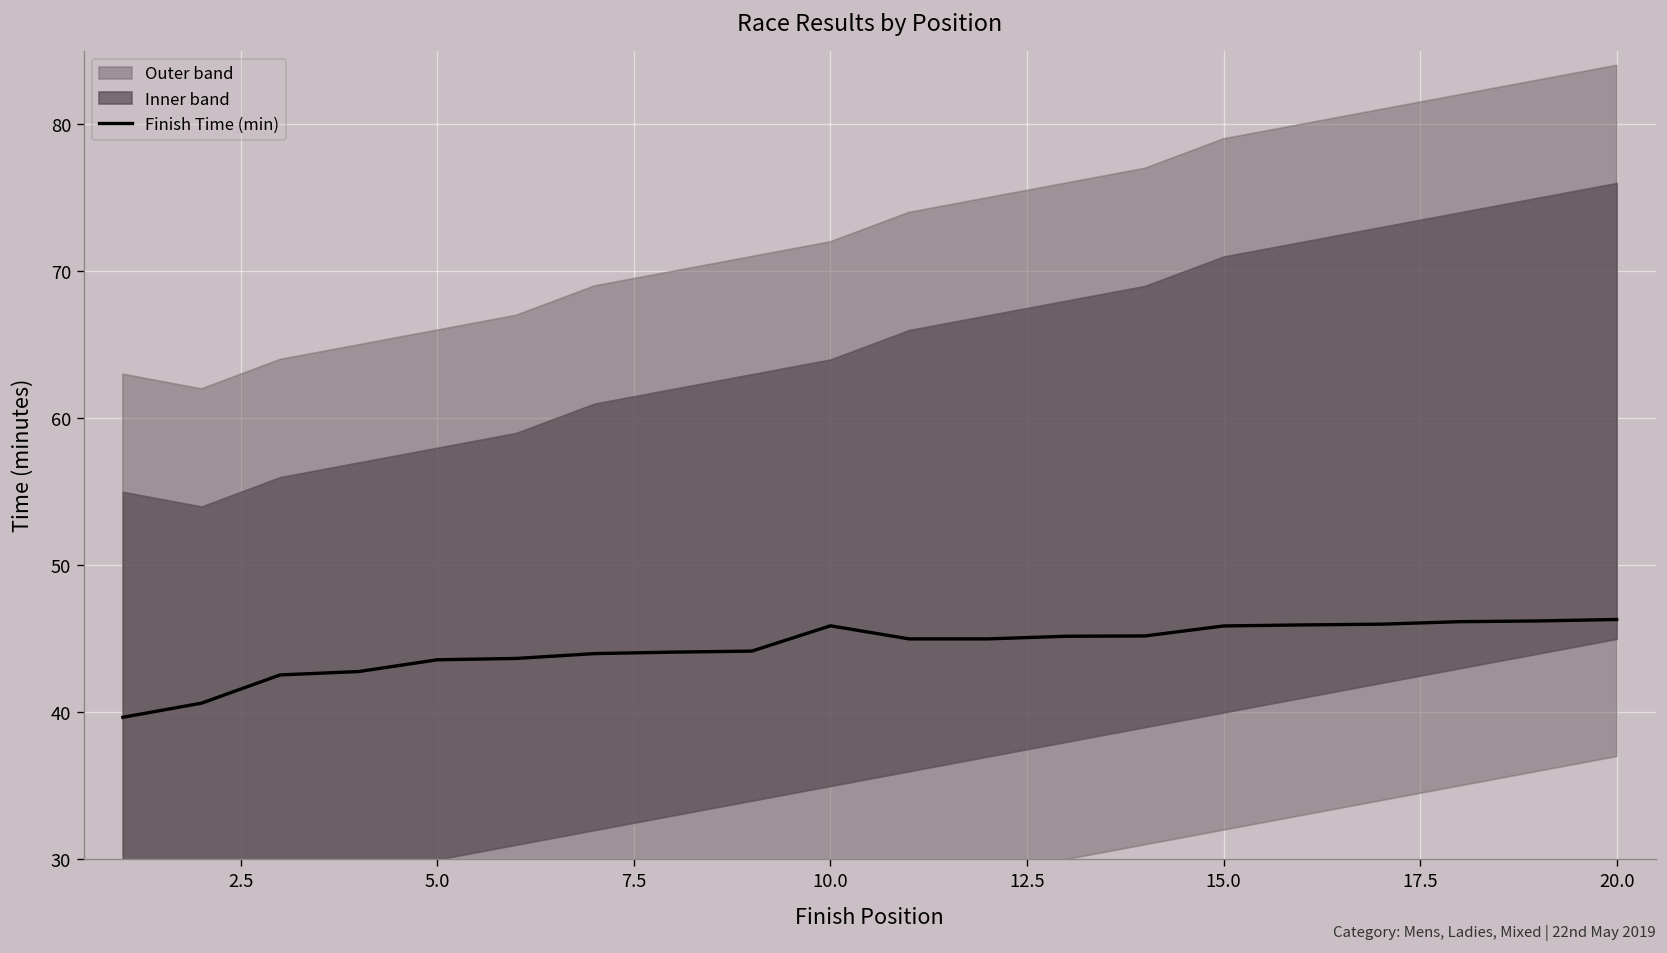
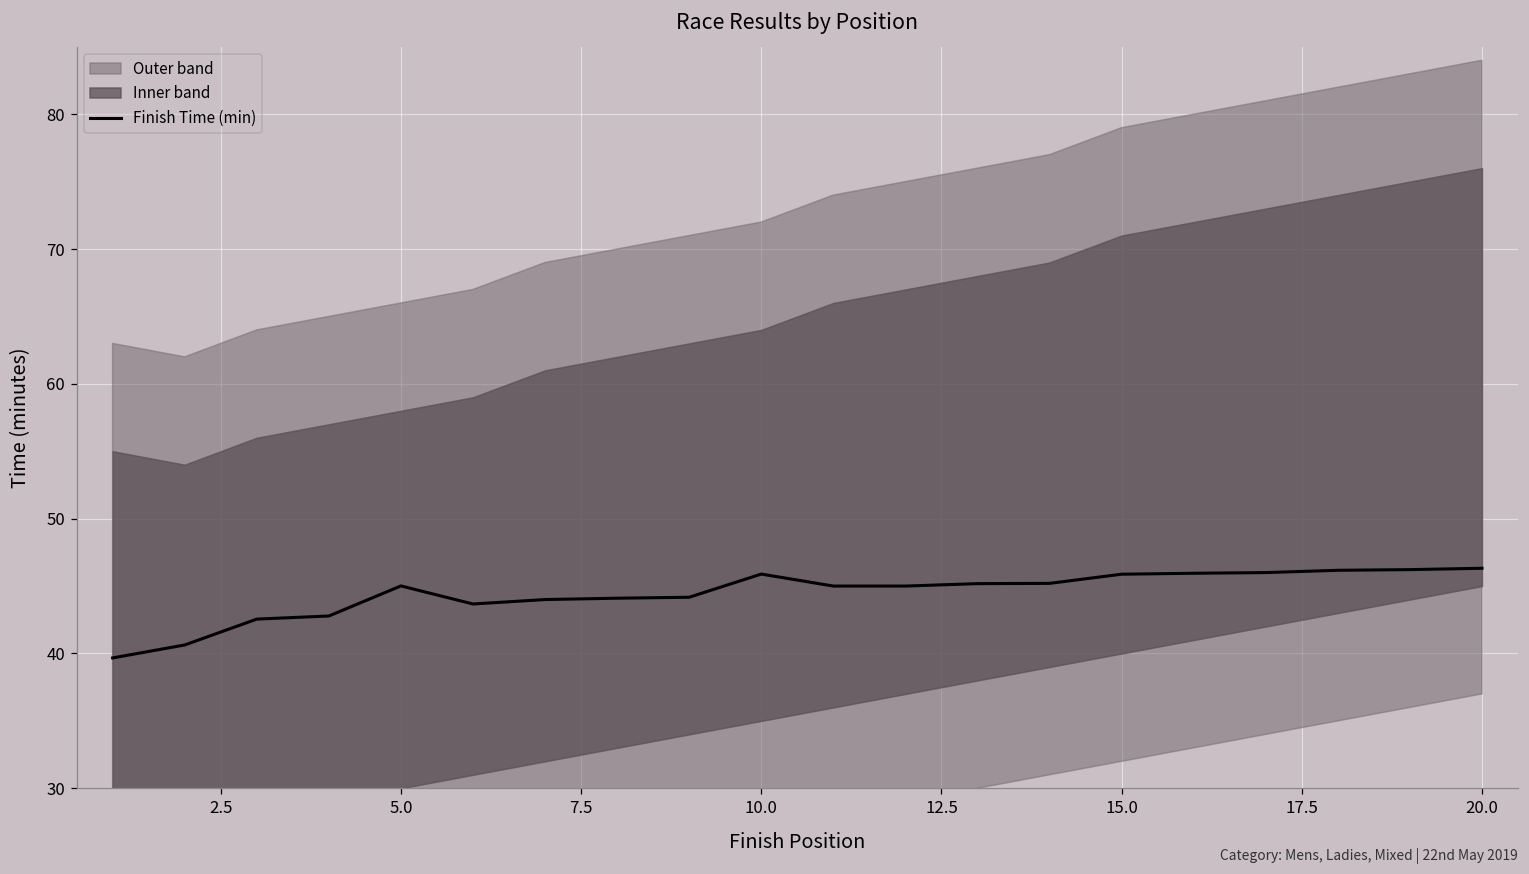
  {
    "Finish Time (min)": {
-     "5.0": 43.6,
+     "5.0": 45.0,
      "10.0": 45.9,
      "15.0": 45.9,
      "20.0": 46.3
    }
  }
